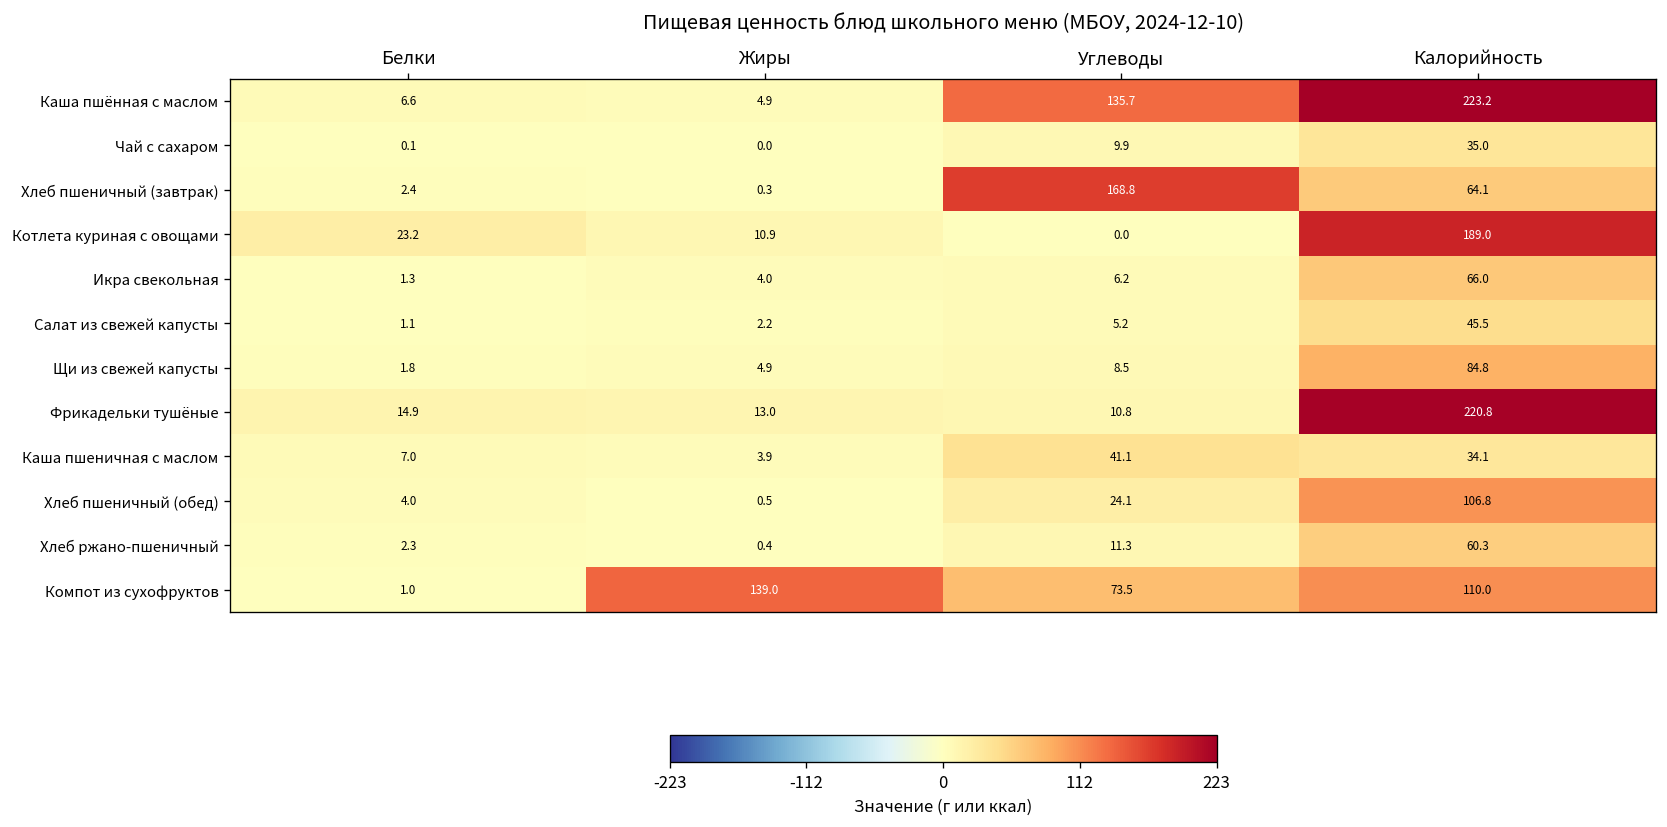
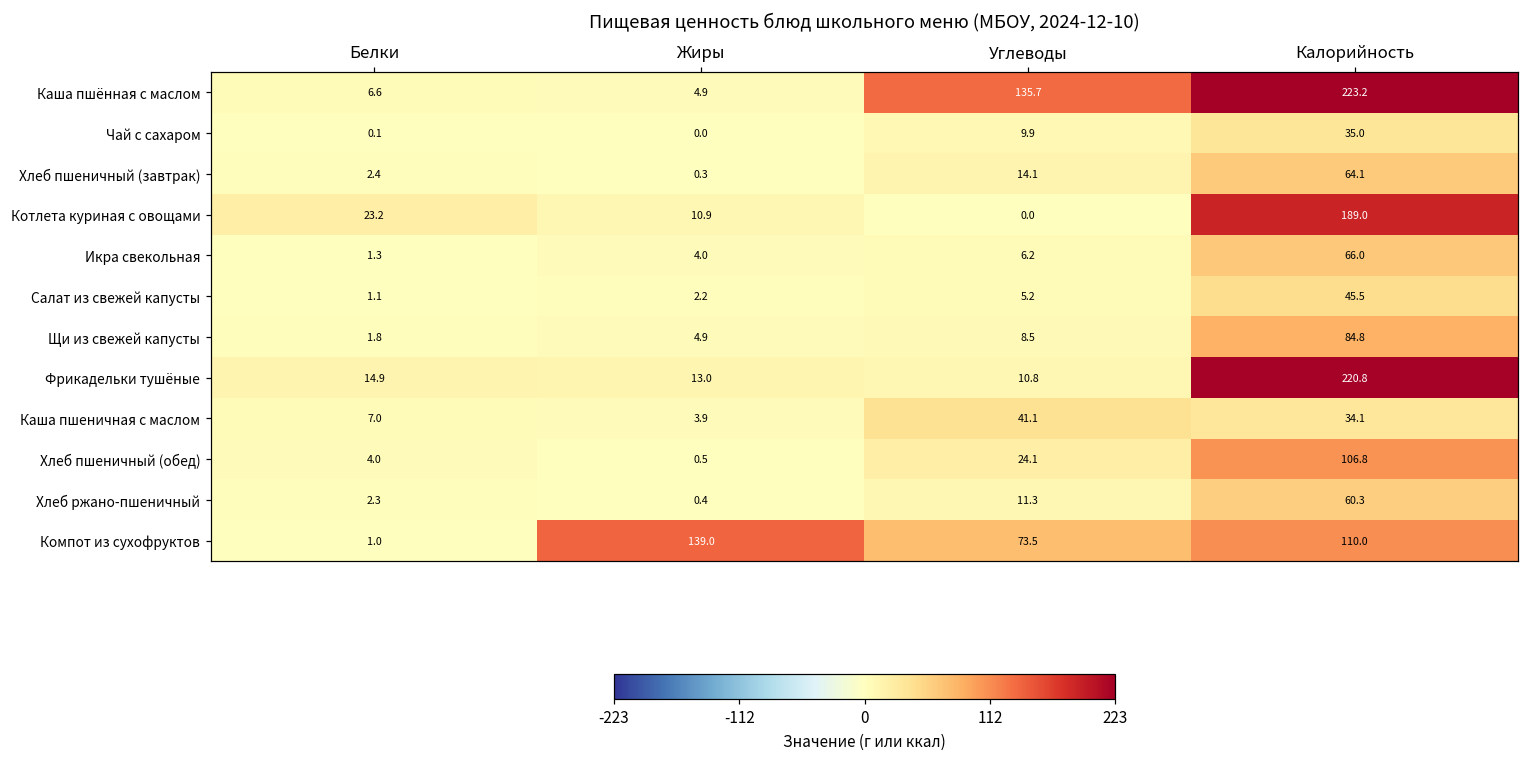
  {
    "Каша пшённая с маслом": {
      "Белки": 6.6,
      "Жиры": 4.9,
      "Углеводы": 135.7,
      "Калорийность": 223.2
    },
    "Чай с сахаром": {
      "Белки": 0.1,
      "Жиры": 0.0,
      "Углеводы": 9.9,
      "Калорийность": 35.0
    },
    "Хлеб пшеничный (завтрак)": {
      "Белки": 2.4,
      "Жиры": 0.3,
-     "Углеводы": 168.8,
+     "Углеводы": 14.1,
      "Калорийность": 64.1
    },
    "Котлета куриная с овощами": {
      "Белки": 23.2,
      "Жиры": 10.9,
      "Углеводы": 0.0,
      "Калорийность": 189.0
    },
    "Икра свекольная": {
      "Белки": 1.3,
      "Жиры": 4.0,
      "Углеводы": 6.2,
      "Калорийность": 66.0
    },
    "Салат из свежей капусты": {
      "Белки": 1.1,
      "Жиры": 2.2,
      "Углеводы": 5.2,
      "Калорийность": 45.5
    },
    "Щи из свежей капусты": {
      "Белки": 1.8,
      "Жиры": 4.9,
      "Углеводы": 8.5,
      "Калорийность": 84.8
    },
    "Фрикадельки тушёные": {
      "Белки": 14.9,
      "Жиры": 13.0,
      "Углеводы": 10.8,
      "Калорийность": 220.8
    },
    "Каша пшеничная с маслом": {
      "Белки": 7.0,
      "Жиры": 3.9,
      "Углеводы": 41.1,
      "Калорийность": 34.1
    },
    "Хлеб пшеничный (обед)": {
      "Белки": 4.0,
      "Жиры": 0.5,
      "Углеводы": 24.1,
      "Калорийность": 106.8
    },
    "Хлеб ржано-пшеничный": {
      "Белки": 2.3,
      "Жиры": 0.4,
      "Углеводы": 11.3,
      "Калорийность": 60.3
    },
    "Компот из сухофруктов": {
      "Белки": 1.0,
      "Жиры": 139.0,
      "Углеводы": 73.5,
      "Калорийность": 110.0
    }
  }
